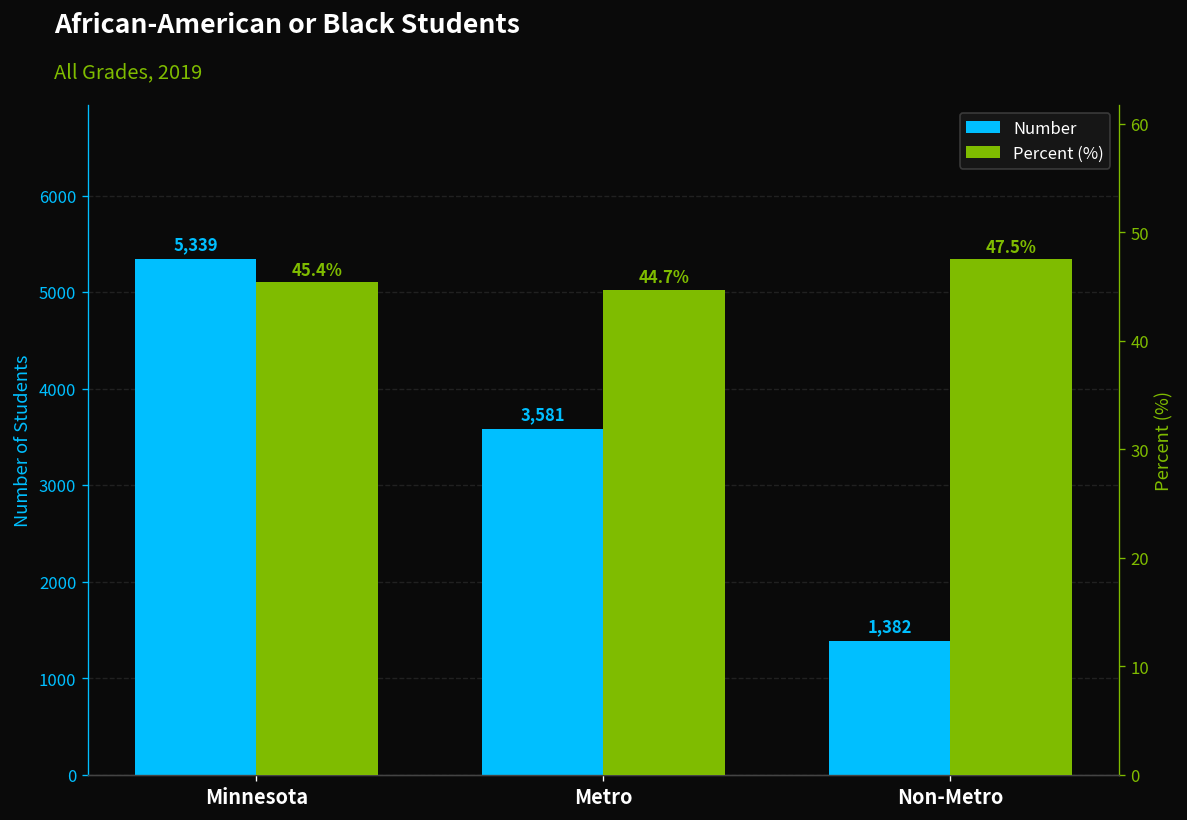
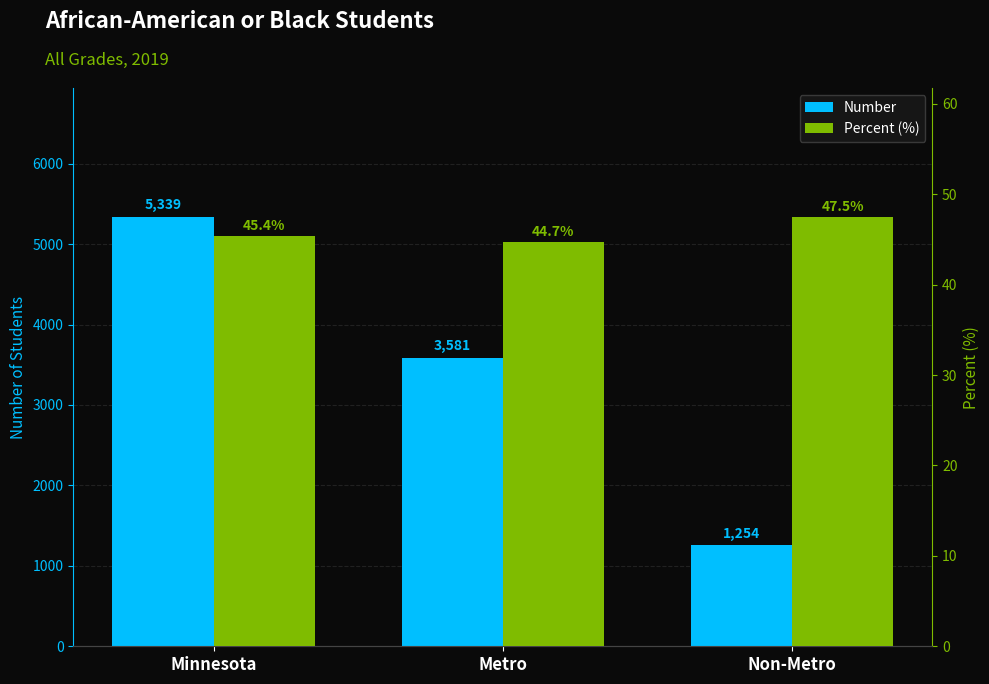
  {
    "Number": {
      "Minnesota": "5,339",
      "Metro": "3,581",
-     "Non-Metro": "1,382"
+     "Non-Metro": "1,254"
    },
    "Percent (%)": {
      "Minnesota": "45.4%",
      "Metro": "44.7%",
      "Non-Metro": "47.5%"
    }
  }
